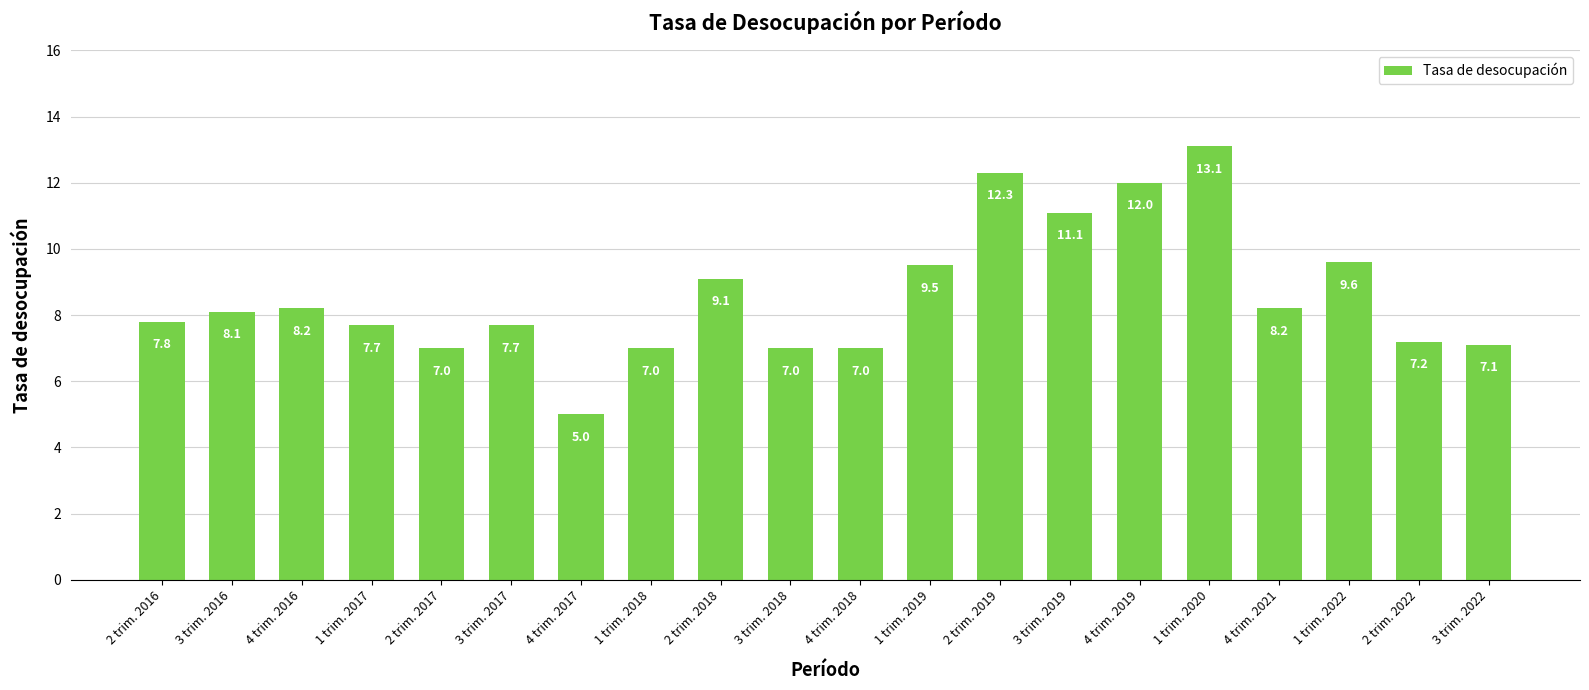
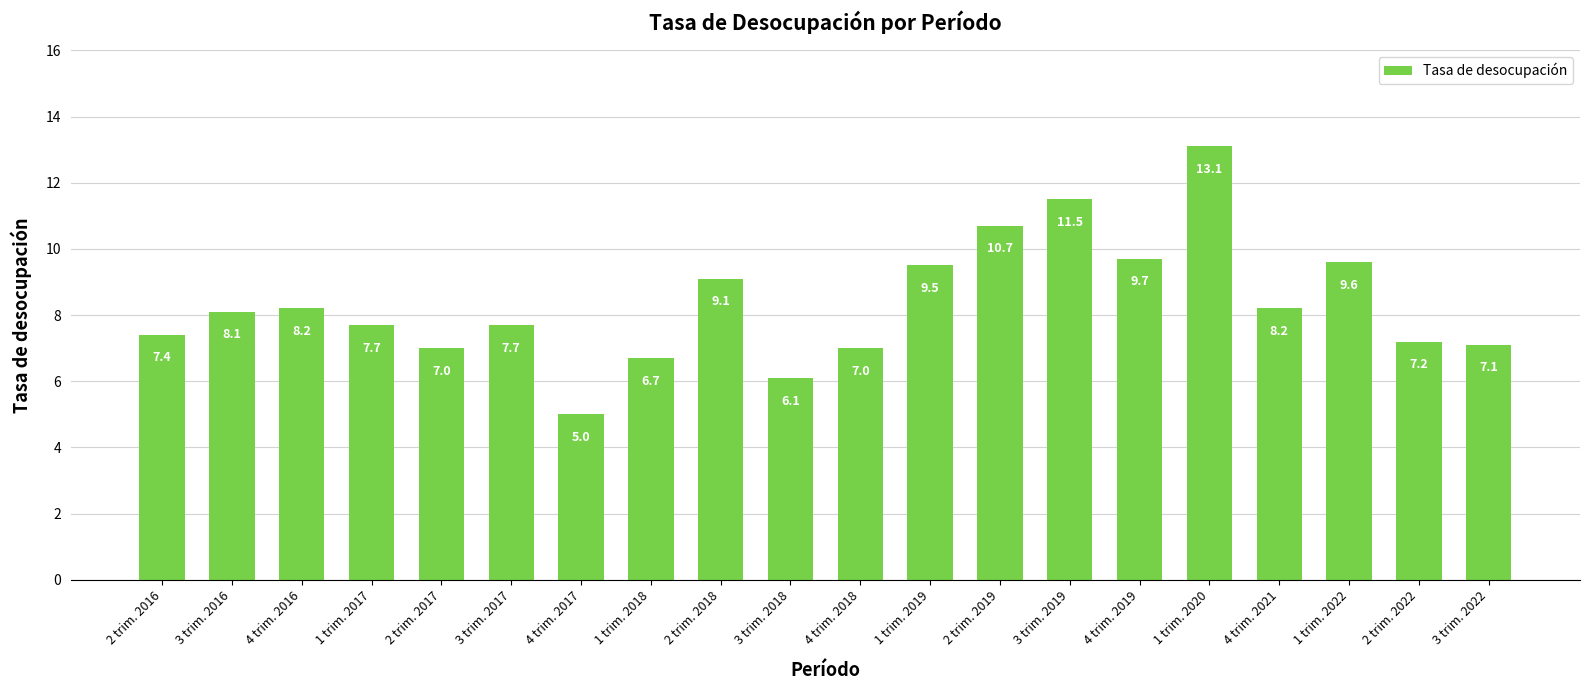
  {
-   "2 trim. 2016": 7.8,
+   "2 trim. 2016": 7.4,
    "3 trim. 2016": 8.1,
    "4 trim. 2016": 8.2,
    "1 trim. 2017": 7.7,
    "2 trim. 2017": 7.0,
    "3 trim. 2017": 7.7,
    "4 trim. 2017": 5.0,
-   "1 trim. 2018": 7.0,
+   "1 trim. 2018": 6.7,
    "2 trim. 2018": 9.1,
-   "3 trim. 2018": 7.0,
+   "3 trim. 2018": 6.1,
    "4 trim. 2018": 7.0,
    "1 trim. 2019": 9.5,
-   "2 trim. 2019": 12.3,
-   "3 trim. 2019": 11.1,
-   "4 trim. 2019": 12.0,
+   "2 trim. 2019": 10.7,
+   "3 trim. 2019": 11.5,
+   "4 trim. 2019": 9.7,
    "1 trim. 2020": 13.1,
    "4 trim. 2021": 8.2,
    "1 trim. 2022": 9.6,
    "2 trim. 2022": 7.2,
    "3 trim. 2022": 7.1
  }
